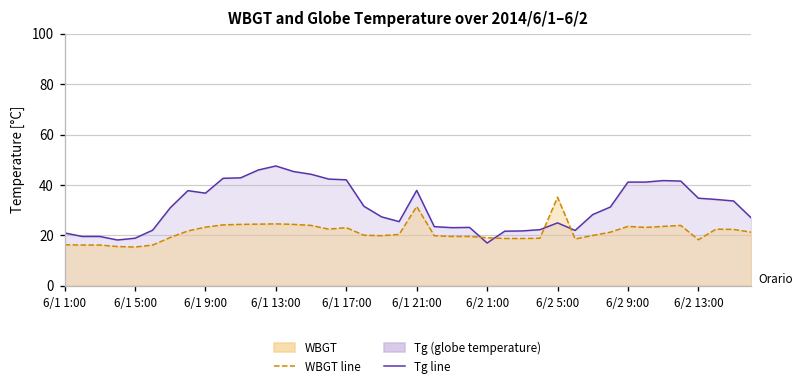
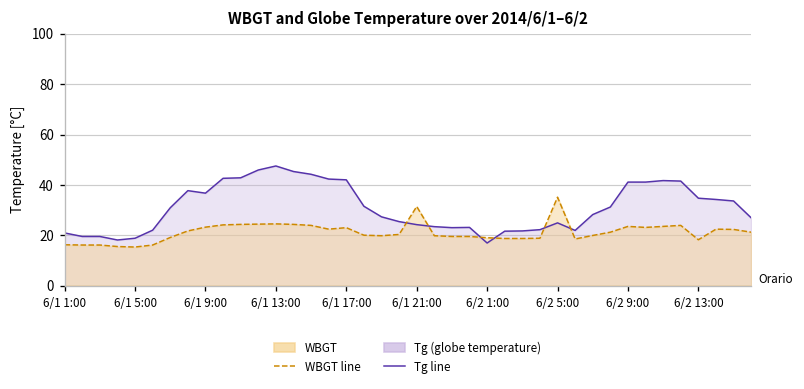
  {
    "Tg (globe temperature)": {
      "6/1 1:00": 21,
      "6/1 5:00": 19,
      "6/1 9:00": 37,
      "6/1 13:00": 48,
      "6/1 17:00": 42,
-     "6/1 21:00": 38,
+     "6/1 21:00": 24,
      "6/2 1:00": 17,
      "6/2 5:00": 25,
      "6/2 9:00": 41,
      "6/2 13:00": 35
    },
    "WBGT": {
      "6/1 1:00": 16,
      "6/1 5:00": 15,
      "6/1 9:00": 23,
      "6/1 13:00": 25,
      "6/1 17:00": 23,
      "6/1 21:00": 31,
      "6/2 1:00": 19,
      "6/2 5:00": 35,
      "6/2 9:00": 24,
      "6/2 13:00": 18
    }
  }
